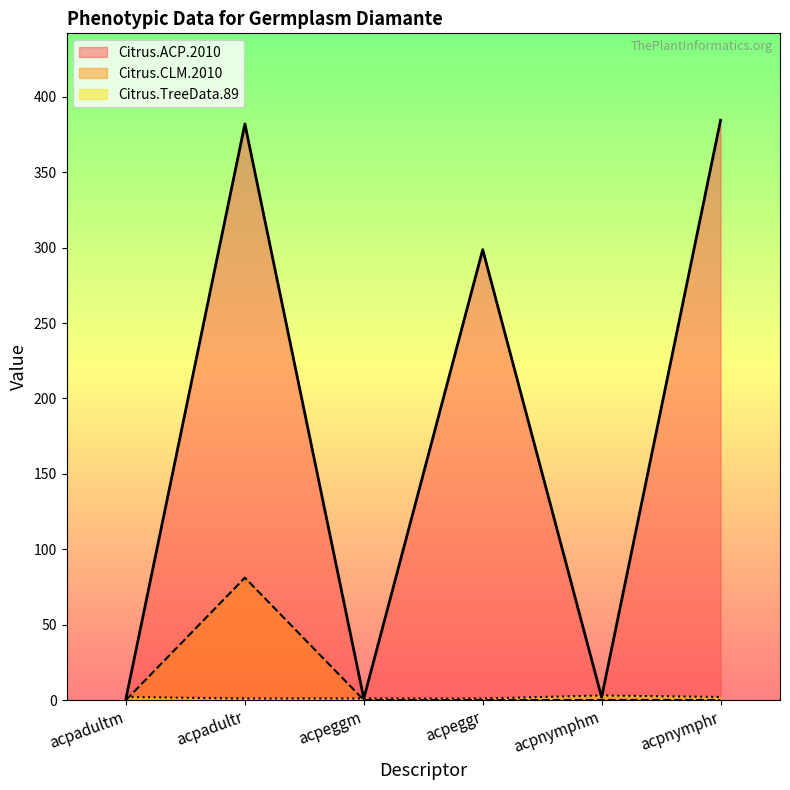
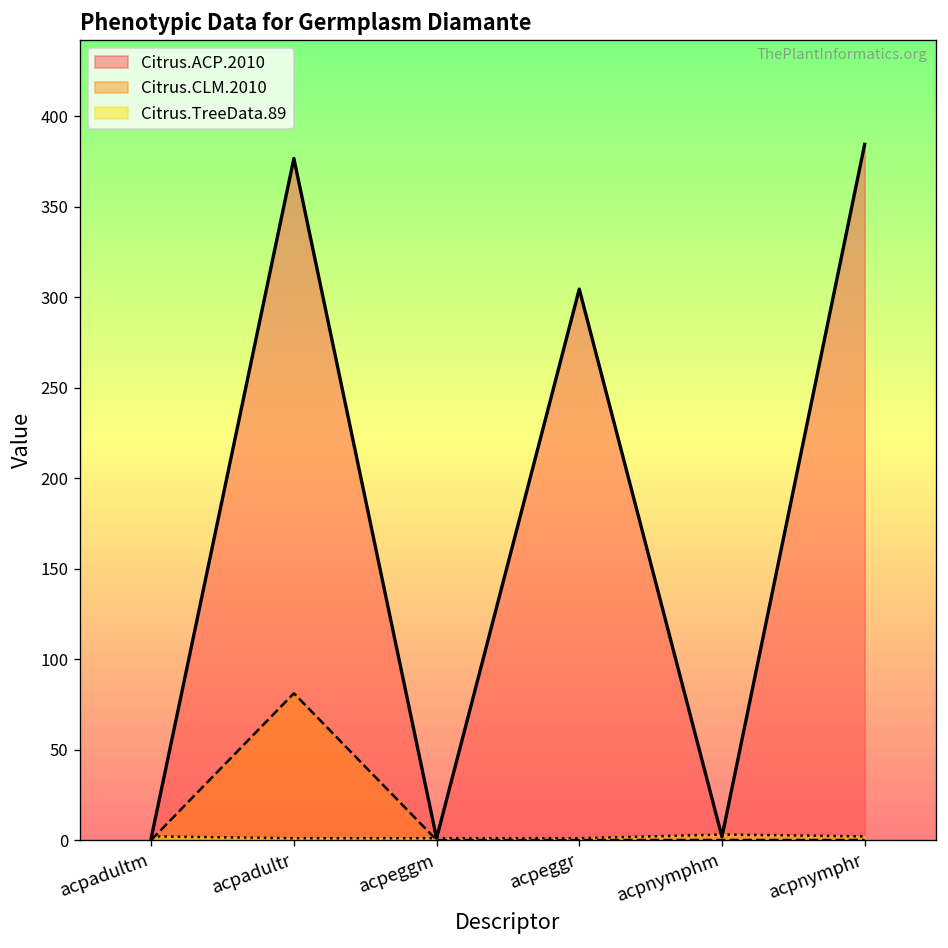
  {
    "Citrus.ACP.2010": {
-     "acpadultr": 382,
-     "acpeggr": 299,
+     "acpadultr": 377,
+     "acpeggr": 305,
      "acpnymphr": 385
    }
  }
